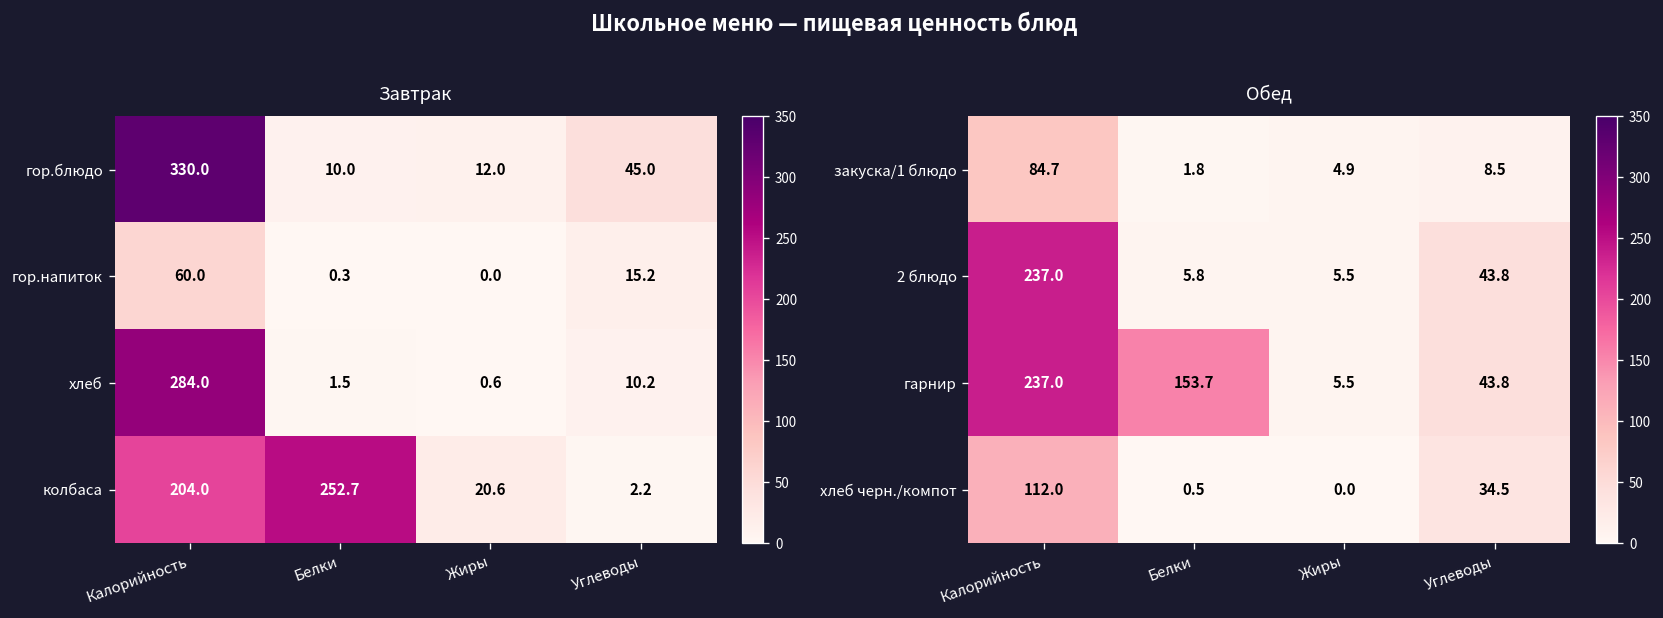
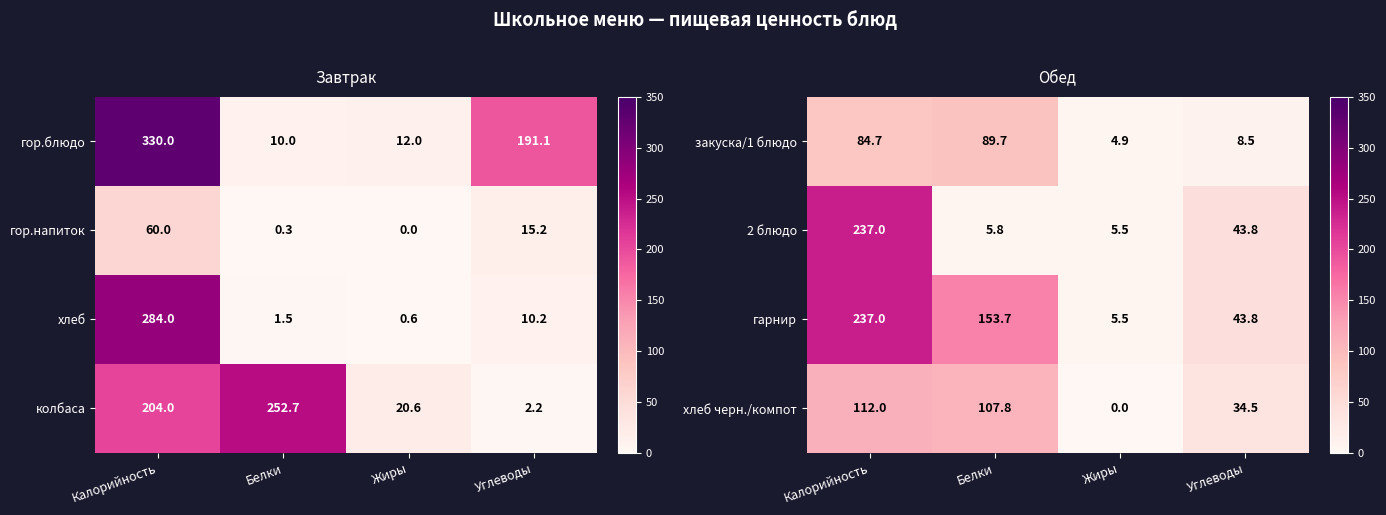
  {
    "Завтрак": {
      "гор.блюдо": {
        "Калорийность": 330.0,
        "Белки": 10.0,
        "Жиры": 12.0,
-       "Углеводы": 45.0
+       "Углеводы": 191.1
      },
      "гор.напиток": {
        "Калорийность": 60.0,
        "Белки": 0.3,
        "Жиры": 0.0,
        "Углеводы": 15.2
      },
      "хлеб": {
        "Калорийность": 284.0,
        "Белки": 1.5,
        "Жиры": 0.6,
        "Углеводы": 10.2
      },
      "колбаса": {
        "Калорийность": 204.0,
        "Белки": 252.7,
        "Жиры": 20.6,
        "Углеводы": 2.2
      }
    },
    "Обед": {
      "закуска/1 блюдо": {
        "Калорийность": 84.7,
-       "Белки": 1.8,
+       "Белки": 89.7,
        "Жиры": 4.9,
        "Углеводы": 8.5
      },
      "2 блюдо": {
        "Калорийность": 237.0,
        "Белки": 5.8,
        "Жиры": 5.5,
        "Углеводы": 43.8
      },
      "гарнир": {
        "Калорийность": 237.0,
        "Белки": 153.7,
        "Жиры": 5.5,
        "Углеводы": 43.8
      },
      "хлеб черн./компот": {
        "Калорийность": 112.0,
-       "Белки": 0.5,
+       "Белки": 107.8,
        "Жиры": 0.0,
        "Углеводы": 34.5
      }
    }
  }
